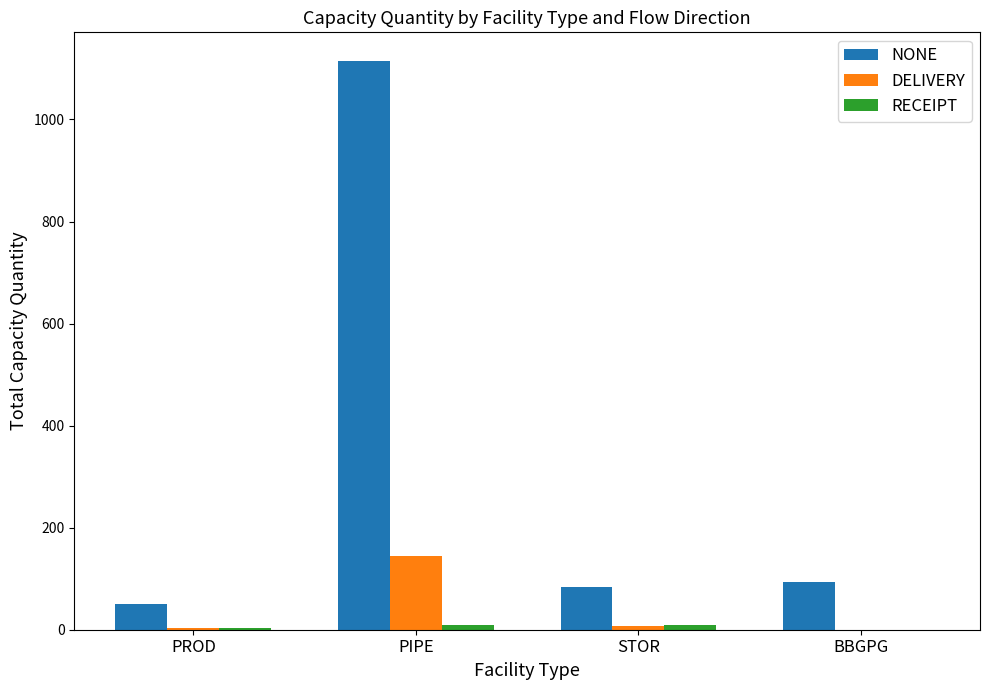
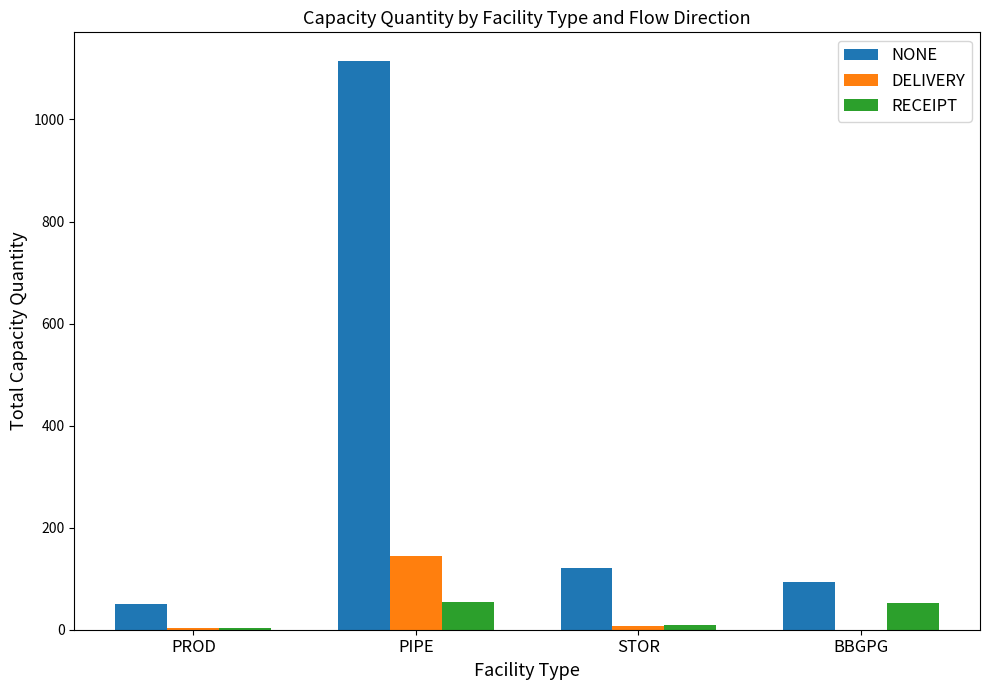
  {
    "NONE": {
      "PROD": 50,
      "PIPE": 1120,
-     "STOR": 80,
+     "STOR": 120,
      "BBGPG": 90
    },
    "DELIVERY": {
      "PIPE": 140,
      "STOR": 10,
      "BBGPG": 0
    },
    "RECEIPT": {
-     "PIPE": 10,
+     "PIPE": 50,
      "STOR": 10,
-     "BBGPG": 0
+     "BBGPG": 50
    }
  }
